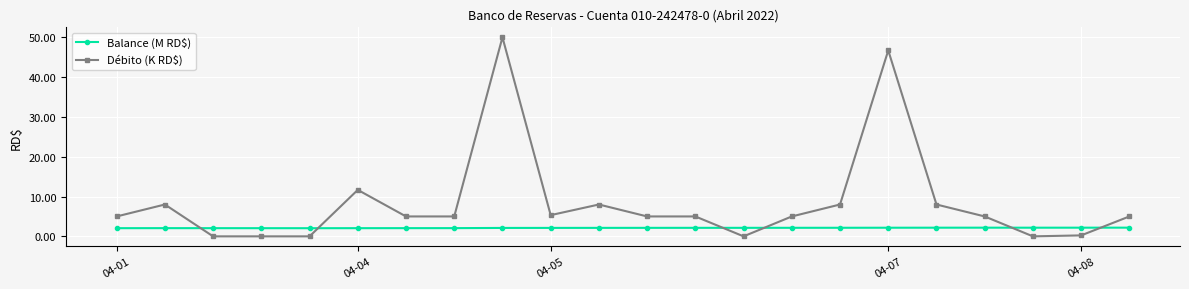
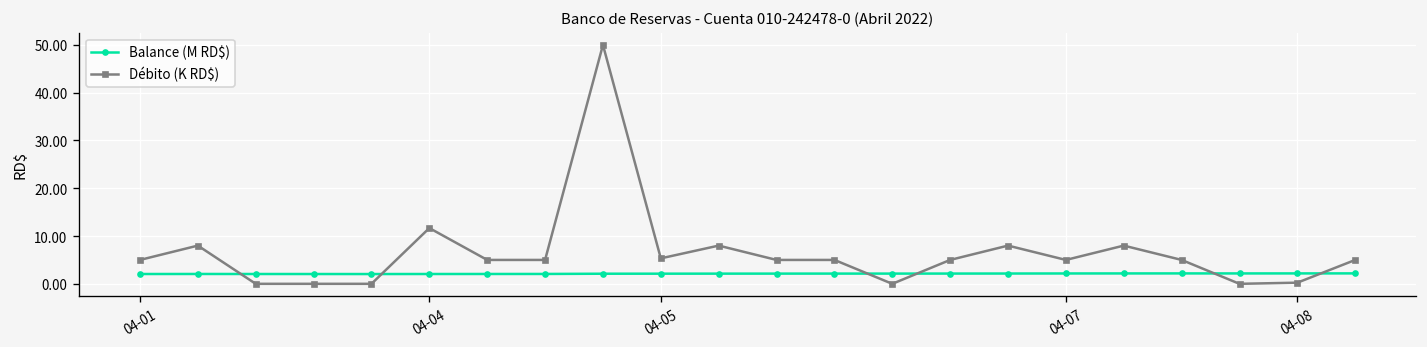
  {
    "Balance (M RD$)": {
      "04-01": 2,
      "04-04": 2,
      "04-05": 2,
      "04-07": 2,
      "04-08": 2
    },
    "Débito (K RD$)": {
      "04-01": 5,
      "04-04": 12,
      "04-05": 5,
-     "04-07": 47,
+     "04-07": 5,
      "04-08": 0
    }
  }
